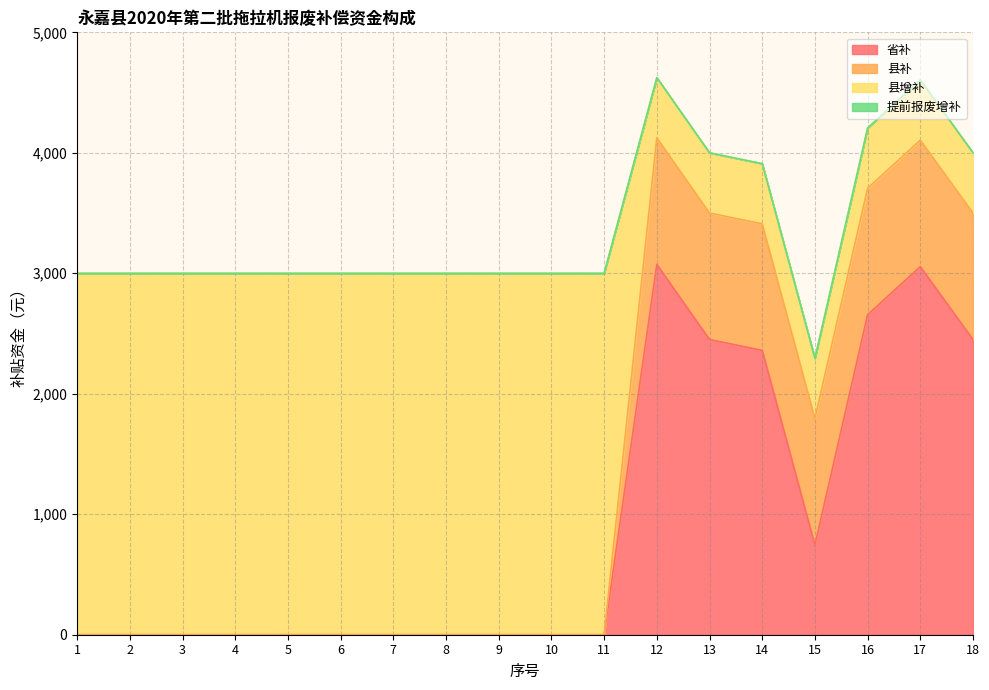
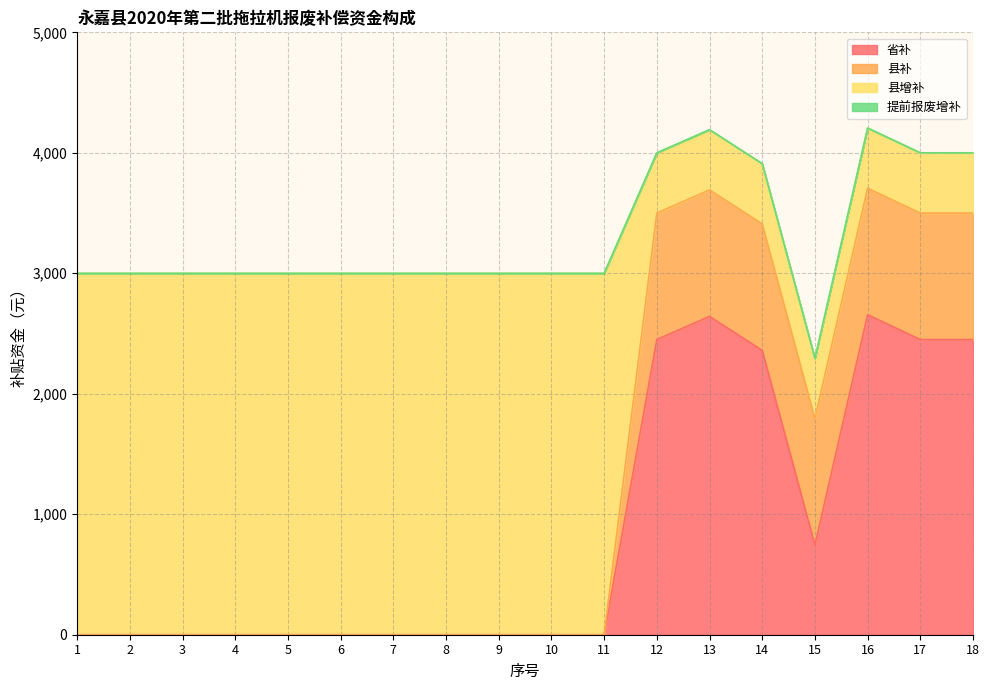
  {
    "省补": {
-     "12": "3,070",
-     "13": "2,450",
+     "12": "2,450",
+     "13": "2,640",
      "14": "2,360",
      "15": "740",
      "16": "2,660",
-     "17": "3,060",
+     "17": "2,450",
      "18": "2,450"
    },
    "县补": {
      "12": "1,050",
      "13": "1,050",
      "14": "1,050",
      "15": "1,050",
      "16": "1,050",
      "17": "1,050",
      "18": "1,050"
    }
  }
